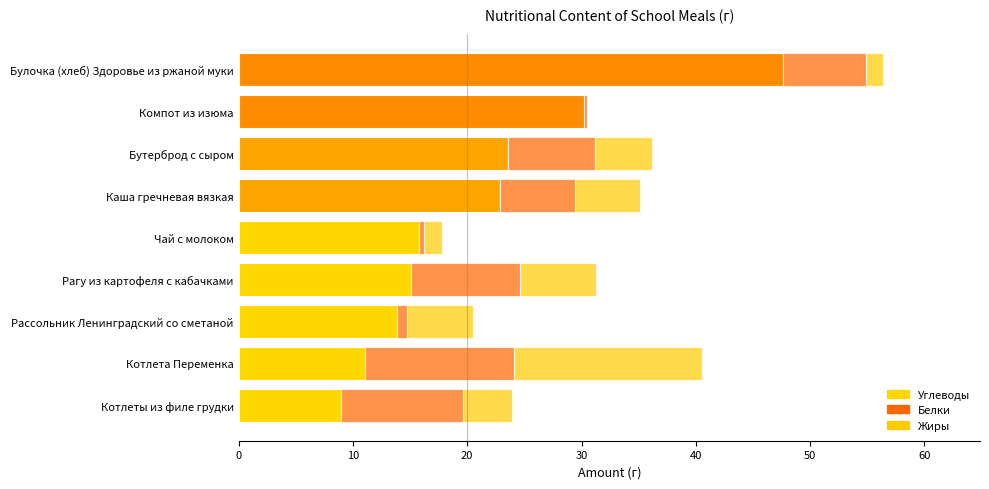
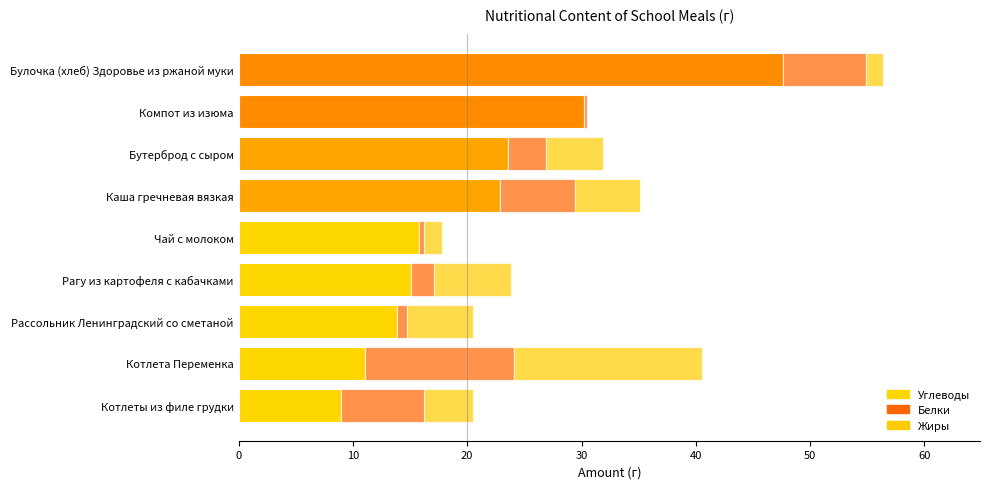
  {
    "Белки": {
      "Булочка (хлеб) Здоровье из ржаной муки": 7.3,
      "Компот из изюма": 0.3,
-     "Бутерброд с сыром": 7.6,
+     "Бутерброд с сыром": 3.3,
      "Каша гречневая вязкая": 6.5,
      "Чай с молоком": 0.4,
-     "Рагу из картофеля с кабачками": 9.5,
+     "Рагу из картофеля с кабачками": 2.0,
      "Рассольник Ленинградский со сметаной": 0.8,
      "Котлета Переменка": 13.0,
-     "Котлеты из филе грудки": 10.6
+     "Котлеты из филе грудки": 7.2
    }
  }
